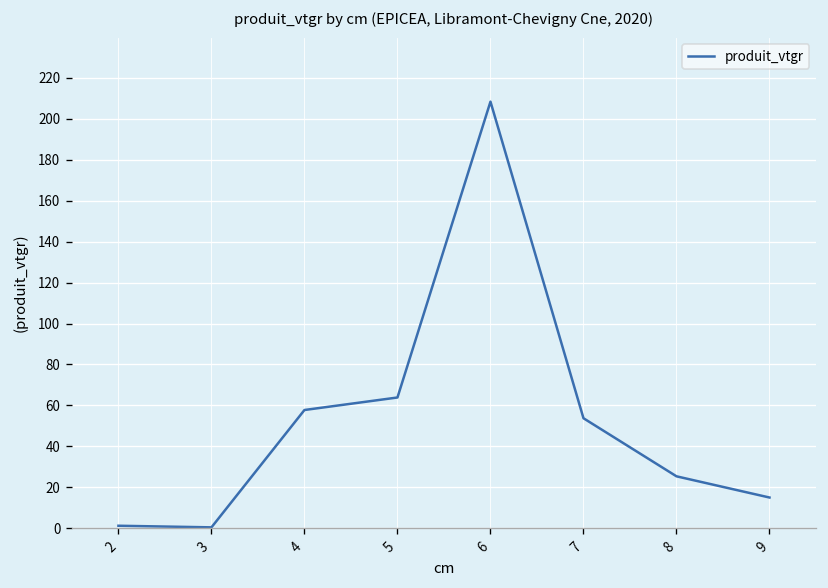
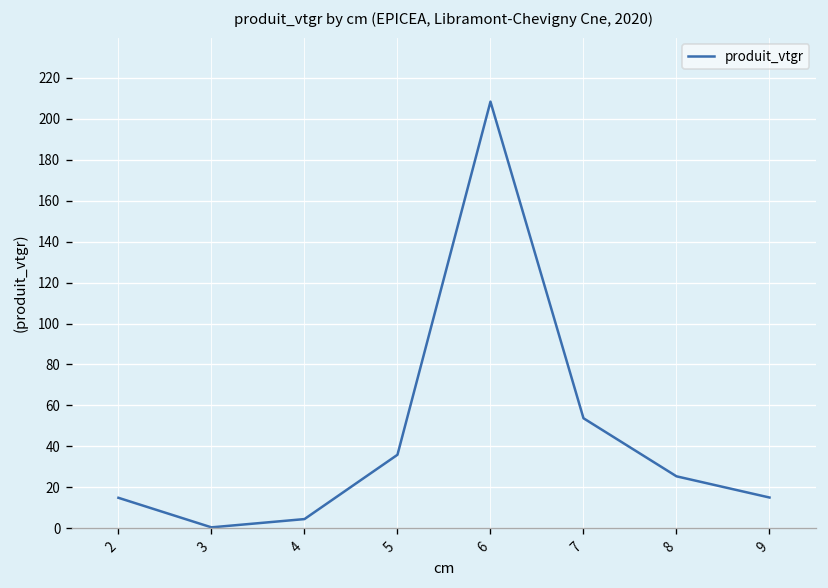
  {
-   "2": 1,
+   "2": 15,
    "3": 0,
-   "4": 58,
-   "5": 64,
+   "4": 4,
+   "5": 36,
    "6": 208,
    "7": 54,
    "8": 25,
    "9": 15
  }
